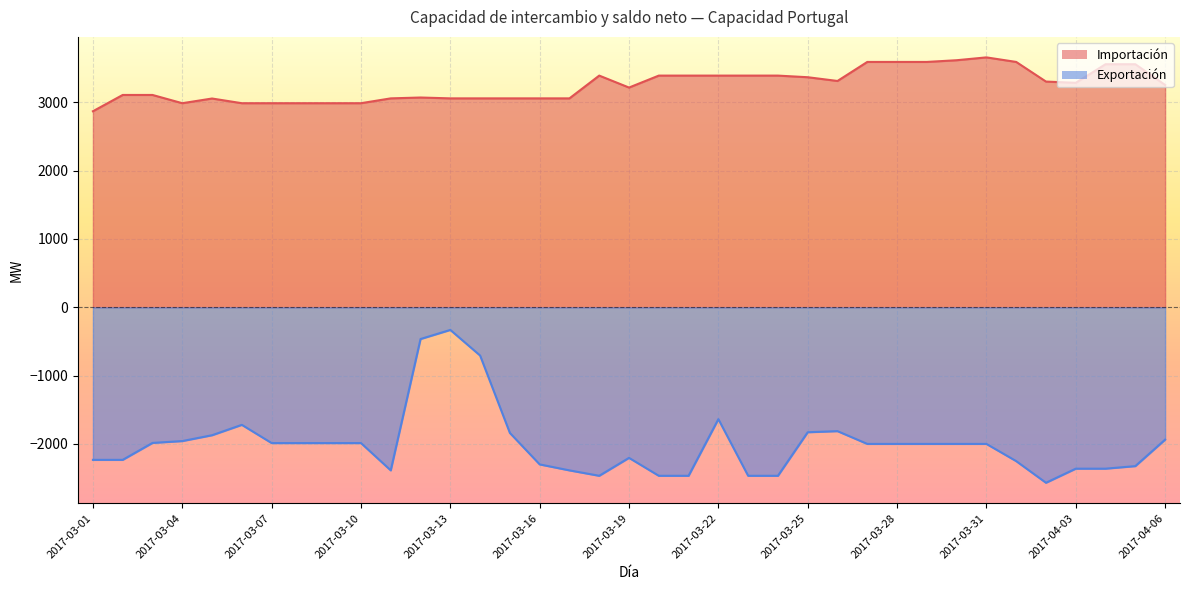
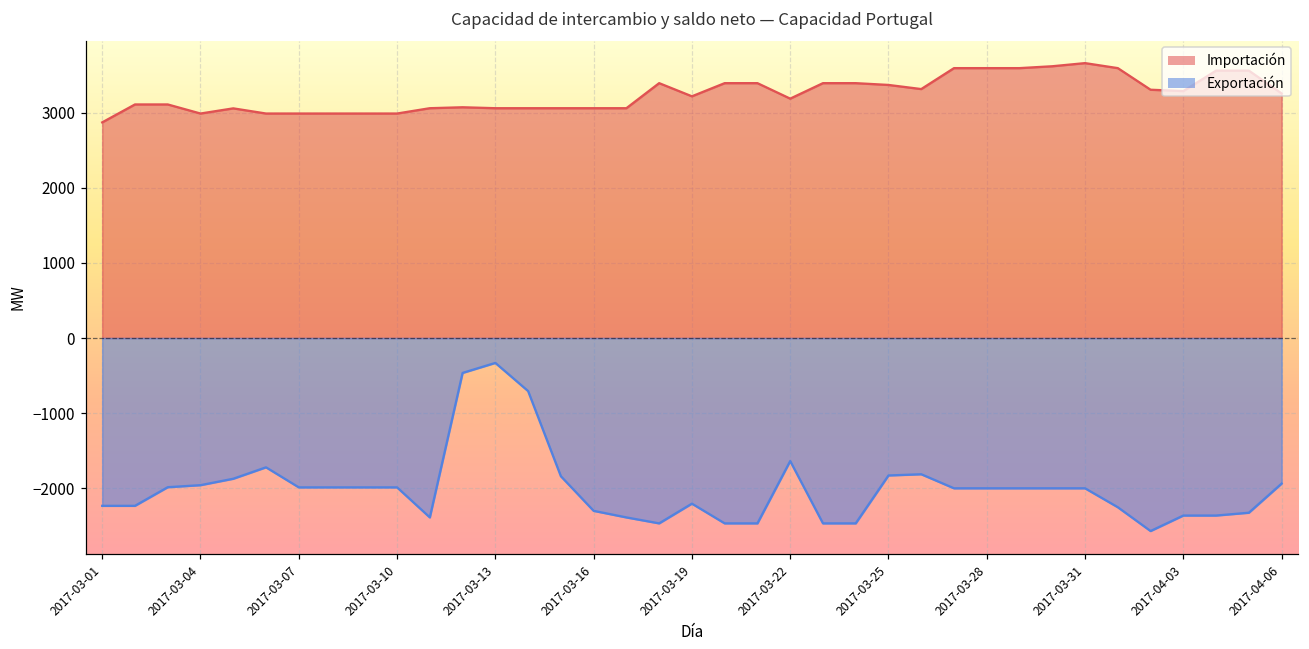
  {
    "Importación": {
      "2017-03-01": 2900,
      "2017-03-04": 3000,
      "2017-03-07": 3000,
      "2017-03-10": 3000,
      "2017-03-13": 3100,
      "2017-03-16": 3100,
      "2017-03-19": 3200,
-     "2017-03-22": 3400,
+     "2017-03-22": 3200,
      "2017-03-25": 3400,
      "2017-03-28": 3600,
      "2017-03-31": 3700
    }
  }
